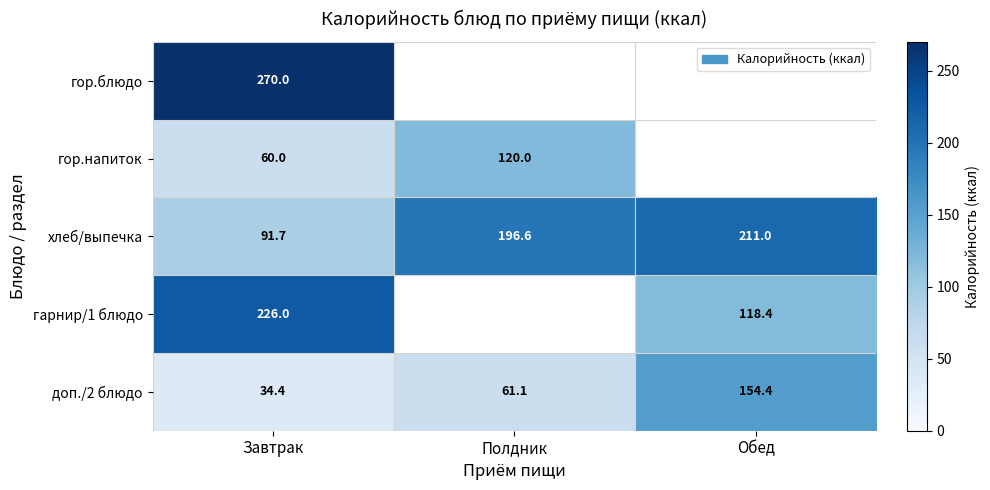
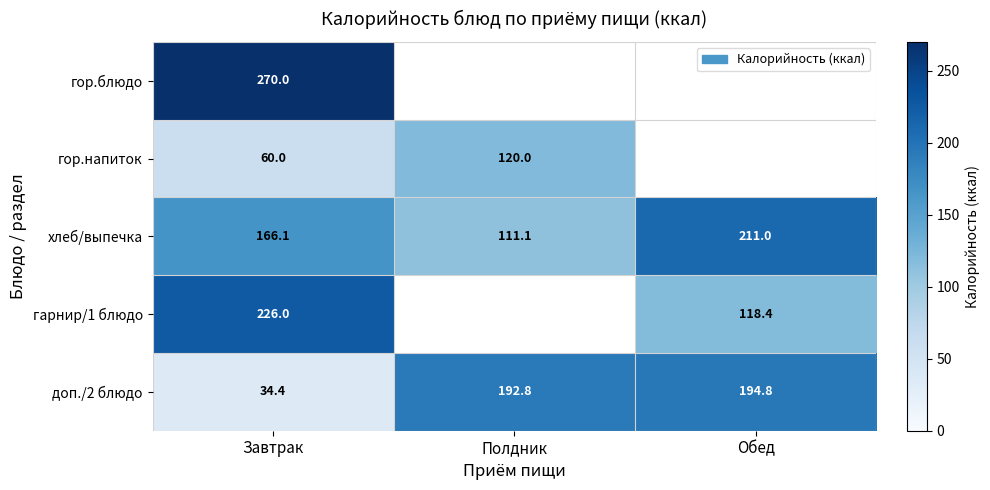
  {
    "гор.блюдо": {
      "Завтрак": 270.0
    },
    "гор.напиток": {
      "Завтрак": 60.0,
      "Полдник": 120.0
    },
    "хлеб/выпечка": {
-     "Завтрак": 91.7,
-     "Полдник": 196.6,
+     "Завтрак": 166.1,
+     "Полдник": 111.1,
      "Обед": 211.0
    },
    "гарнир/1 блюдо": {
      "Завтрак": 226.0,
      "Обед": 118.4
    },
    "доп./2 блюдо": {
      "Завтрак": 34.4,
-     "Полдник": 61.1,
-     "Обед": 154.4
+     "Полдник": 192.8,
+     "Обед": 194.8
    }
  }
